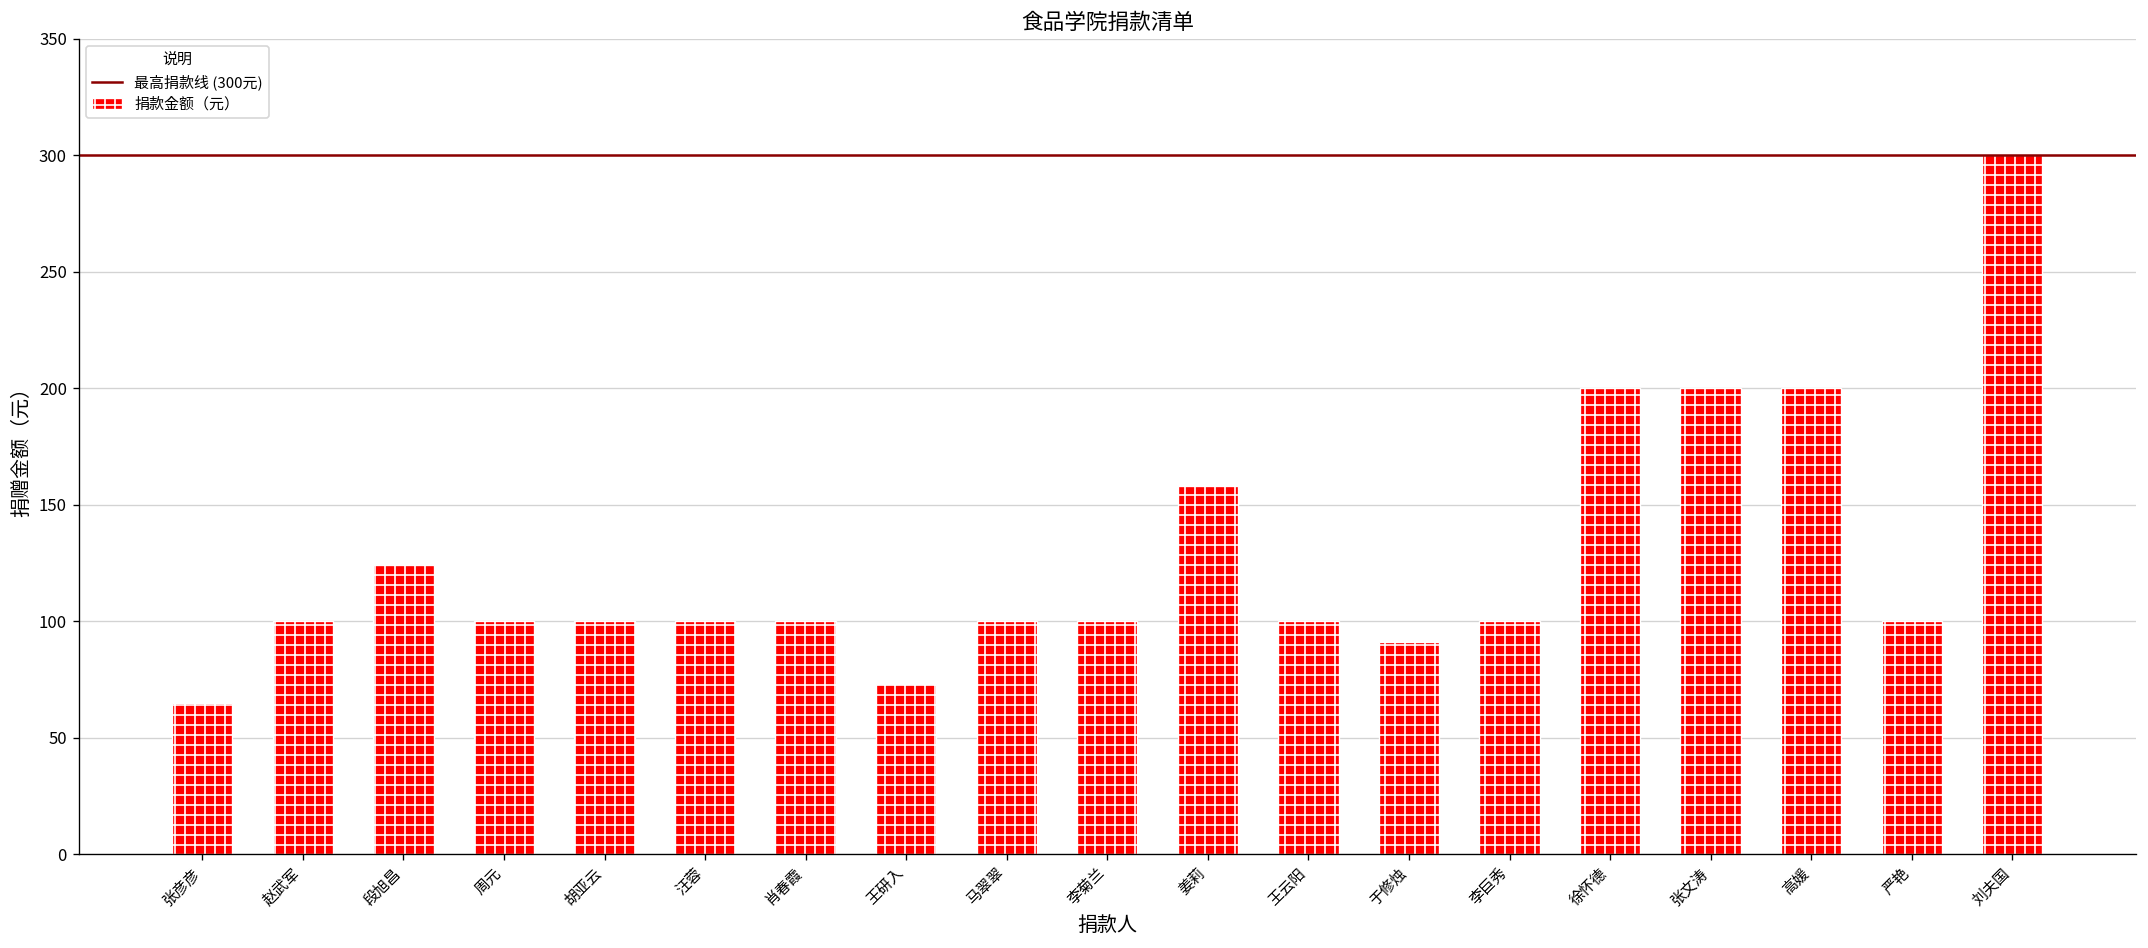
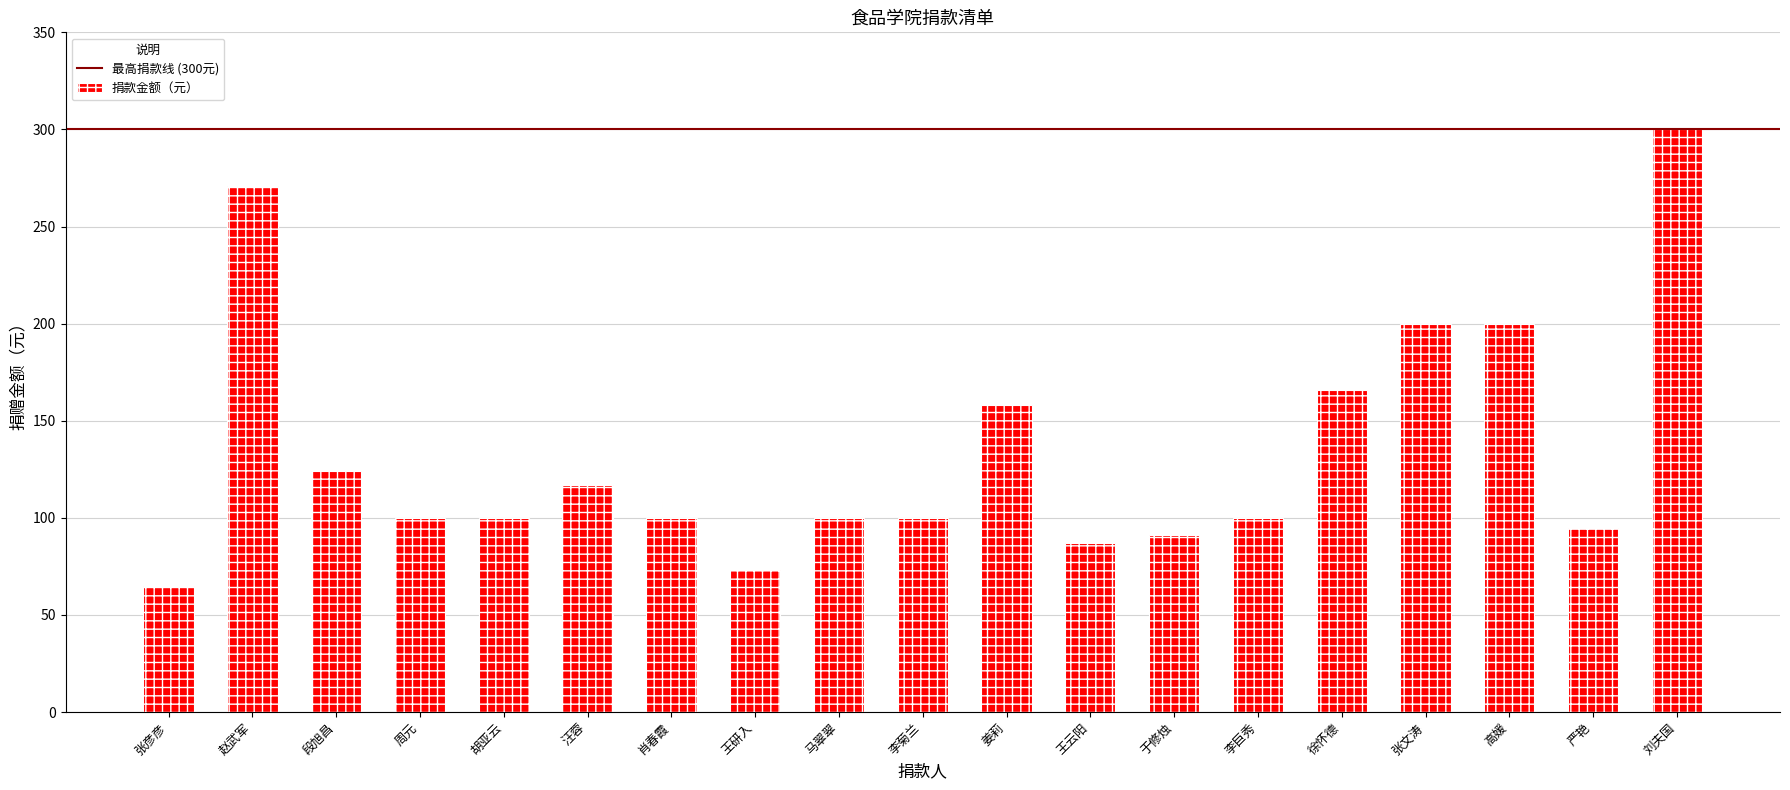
  {
    "张彦彦": 65,
-   "赵武军": 100,
+   "赵武军": 271,
    "段旭昌": 124,
    "周元": 100,
    "胡亚云": 100,
-   "汪蓉": 100,
+   "汪蓉": 117,
    "肖春霞": 100,
    "王研入": 73,
    "马翠翠": 100,
    "李菊兰": 100,
    "姜莉": 158,
-   "王云阳": 100,
+   "王云阳": 87,
    "于修烛": 91,
    "李巨秀": 100,
-   "徐怀德": 200,
+   "徐怀德": 166,
    "张文涛": 200,
    "高媛": 200,
-   "严艳": 100,
+   "严艳": 95,
    "刘夫国": 300
  }
